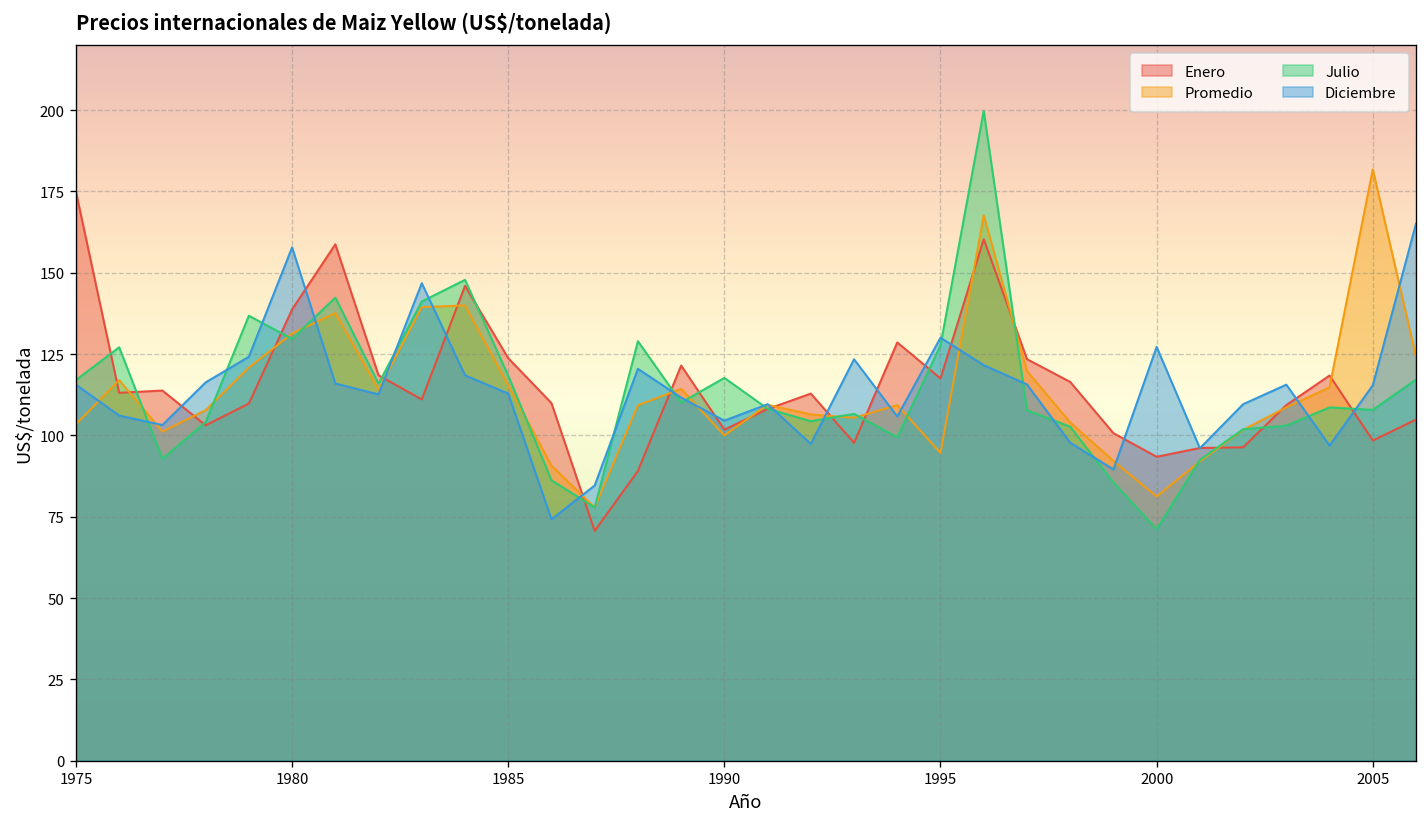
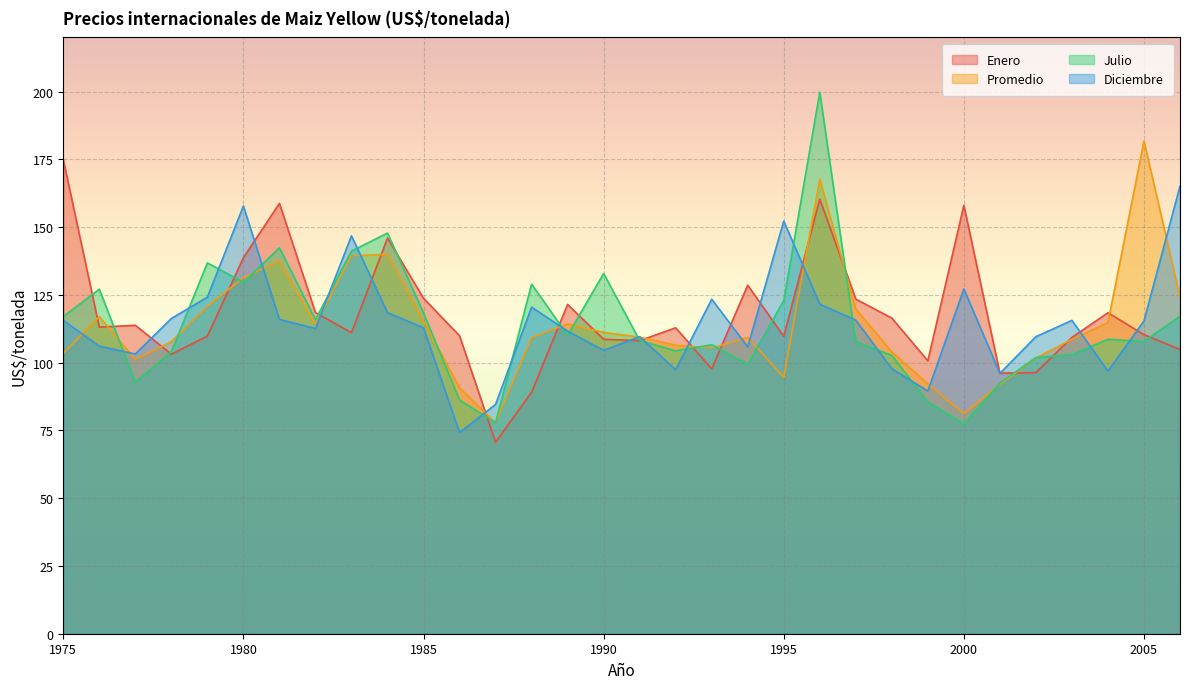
  {
    "Enero": {
      "1975": 175,
      "1980": 139,
      "1985": 124,
-     "1990": 102,
-     "1995": 118,
-     "2000": 93,
-     "2005": 98
+     "1990": 109,
+     "1995": 110,
+     "2000": 158,
+     "2005": 110
    },
    "Promedio": {
      "1975": 103,
      "1980": 131,
      "1985": 115,
-     "1990": 100,
+     "1990": 111,
      "1995": 95,
      "2000": 81,
      "2005": 182
    },
    "Julio": {
      "1975": 117,
      "1980": 130,
      "1985": 118,
-     "1990": 118,
-     "1995": 128,
-     "2000": 71,
+     "1990": 133,
+     "1995": 123,
+     "2000": 77,
      "2005": 108
    },
    "Diciembre": {
      "1975": 116,
      "1980": 158,
      "1985": 113,
      "1990": 105,
-     "1995": 130,
+     "1995": 152,
      "2000": 127,
      "2005": 115
    }
  }
